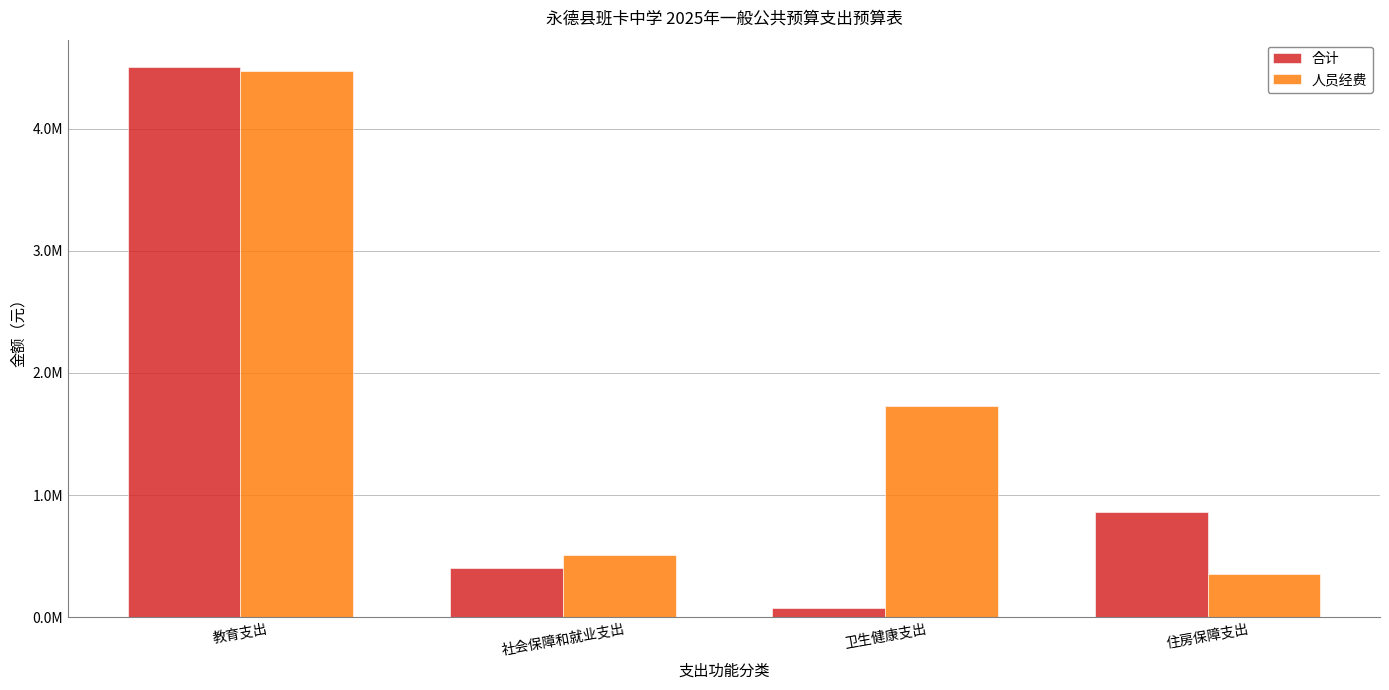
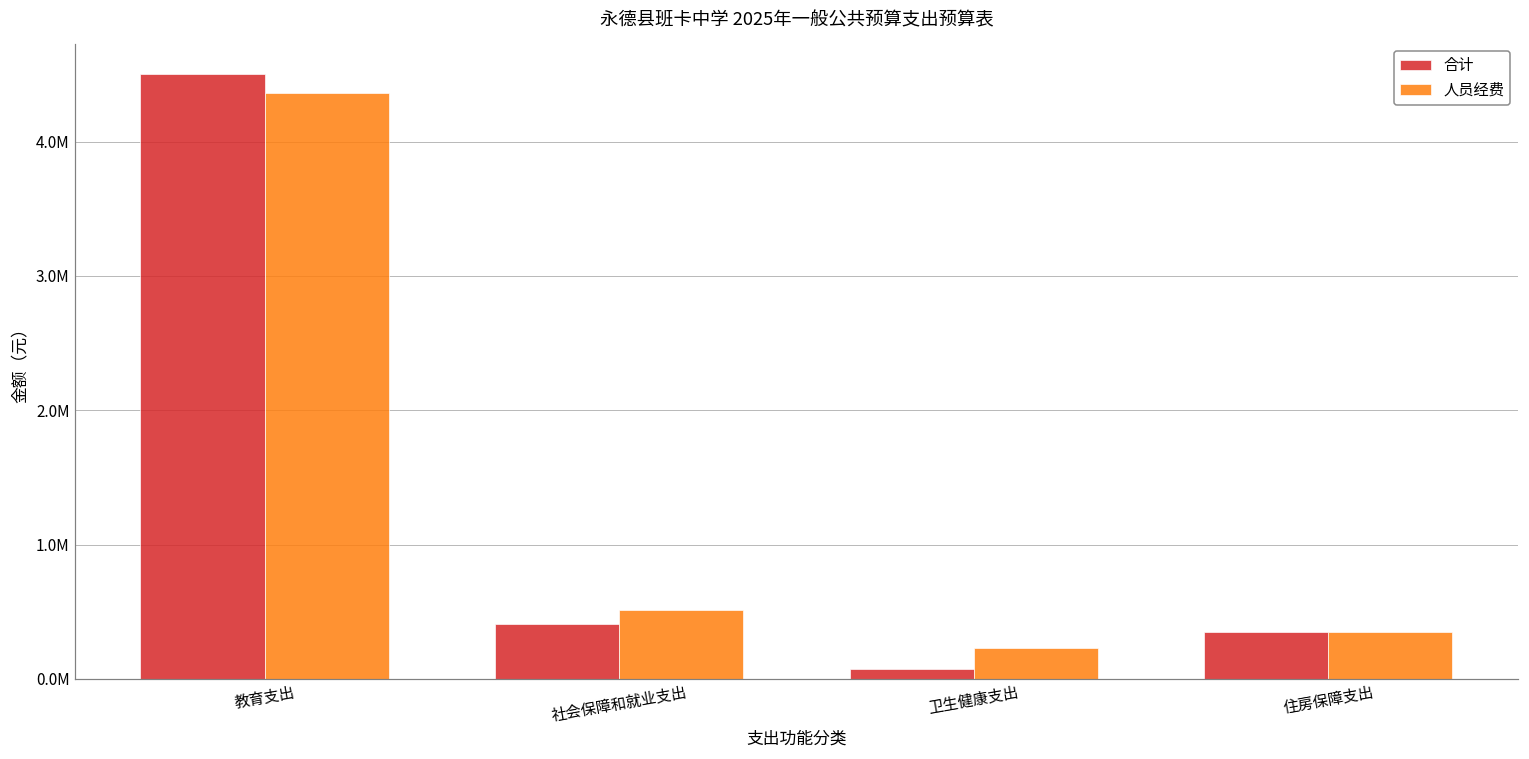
  {
    "合计": {
      "教育支出": 4500000,
      "社会保障和就业支出": 410000,
      "卫生健康支出": 70000,
-     "住房保障支出": 860000
+     "住房保障支出": 350000
    },
    "人员经费": {
-     "教育支出": 4480000,
+     "教育支出": 4360000,
      "社会保障和就业支出": 510000,
-     "卫生健康支出": 1730000,
+     "卫生健康支出": 230000,
      "住房保障支出": 350000
    }
  }
